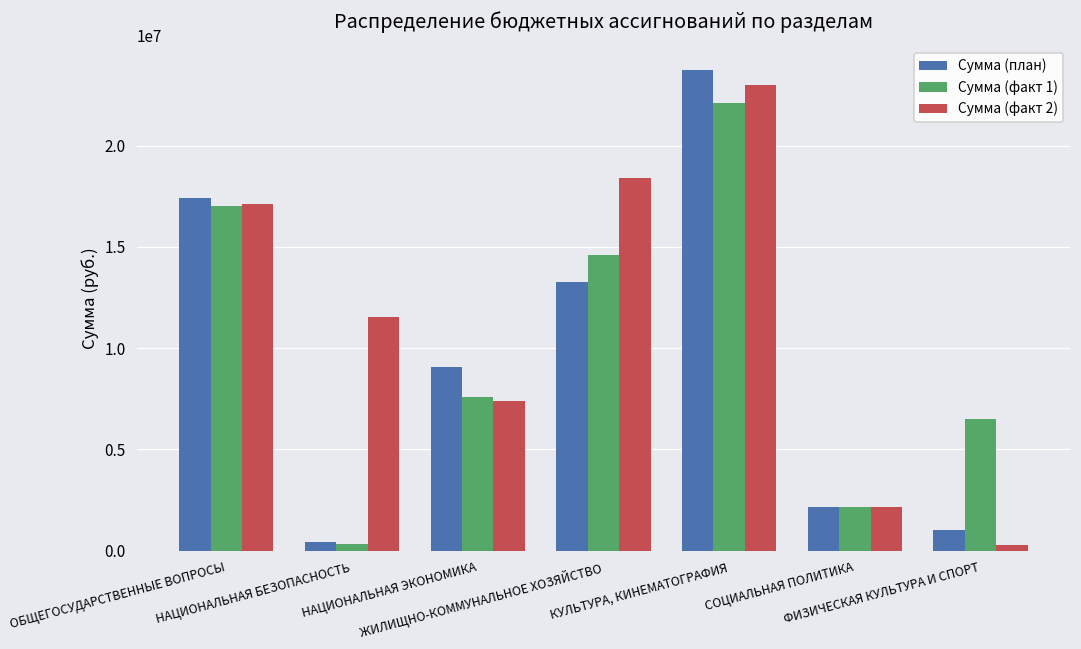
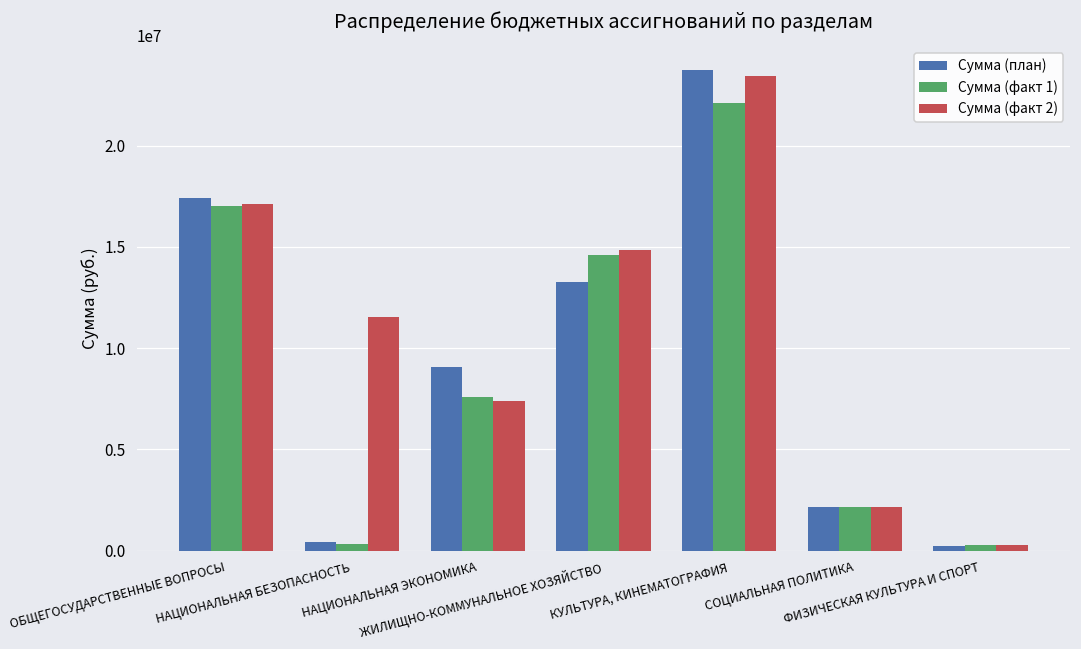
  {
    "Сумма (план)": {
      "ОБЩЕГОСУДАРСТВЕННЫЕ ВОПРОСЫ": 17400000,
      "НАЦИОНАЛЬНАЯ БЕЗОПАСНОСТЬ": 400000,
      "НАЦИОНАЛЬНАЯ ЭКОНОМИКА": 9100000,
      "ЖИЛИЩНО-КОММУНАЛЬНОЕ ХОЗЯЙСТВО": 13300000,
      "КУЛЬТУРА, КИНЕМАТОГРАФИЯ": 23700000,
      "СОЦИАЛЬНАЯ ПОЛИТИКА": 2100000,
-     "ФИЗИЧЕСКАЯ КУЛЬТУРА И СПОРТ": 1000000
+     "ФИЗИЧЕСКАЯ КУЛЬТУРА И СПОРТ": 200000
    },
    "Сумма (факт 1)": {
      "ОБЩЕГОСУДАРСТВЕННЫЕ ВОПРОСЫ": 17000000,
      "НАЦИОНАЛЬНАЯ БЕЗОПАСНОСТЬ": 300000,
      "НАЦИОНАЛЬНАЯ ЭКОНОМИКА": 7600000,
      "ЖИЛИЩНО-КОММУНАЛЬНОЕ ХОЗЯЙСТВО": 14600000,
      "КУЛЬТУРА, КИНЕМАТОГРАФИЯ": 22100000,
      "СОЦИАЛЬНАЯ ПОЛИТИКА": 2100000,
-     "ФИЗИЧЕСКАЯ КУЛЬТУРА И СПОРТ": 6500000
+     "ФИЗИЧЕСКАЯ КУЛЬТУРА И СПОРТ": 300000
    },
    "Сумма (факт 2)": {
      "ОБЩЕГОСУДАРСТВЕННЫЕ ВОПРОСЫ": 17100000,
      "НАЦИОНАЛЬНАЯ БЕЗОПАСНОСТЬ": 11500000,
      "НАЦИОНАЛЬНАЯ ЭКОНОМИКА": 7400000,
-     "ЖИЛИЩНО-КОММУНАЛЬНОЕ ХОЗЯЙСТВО": 18400000,
-     "КУЛЬТУРА, КИНЕМАТОГРАФИЯ": 23000000,
+     "ЖИЛИЩНО-КОММУНАЛЬНОЕ ХОЗЯЙСТВО": 14900000,
+     "КУЛЬТУРА, КИНЕМАТОГРАФИЯ": 23500000,
      "СОЦИАЛЬНАЯ ПОЛИТИКА": 2100000,
      "ФИЗИЧЕСКАЯ КУЛЬТУРА И СПОРТ": 300000
    }
  }
